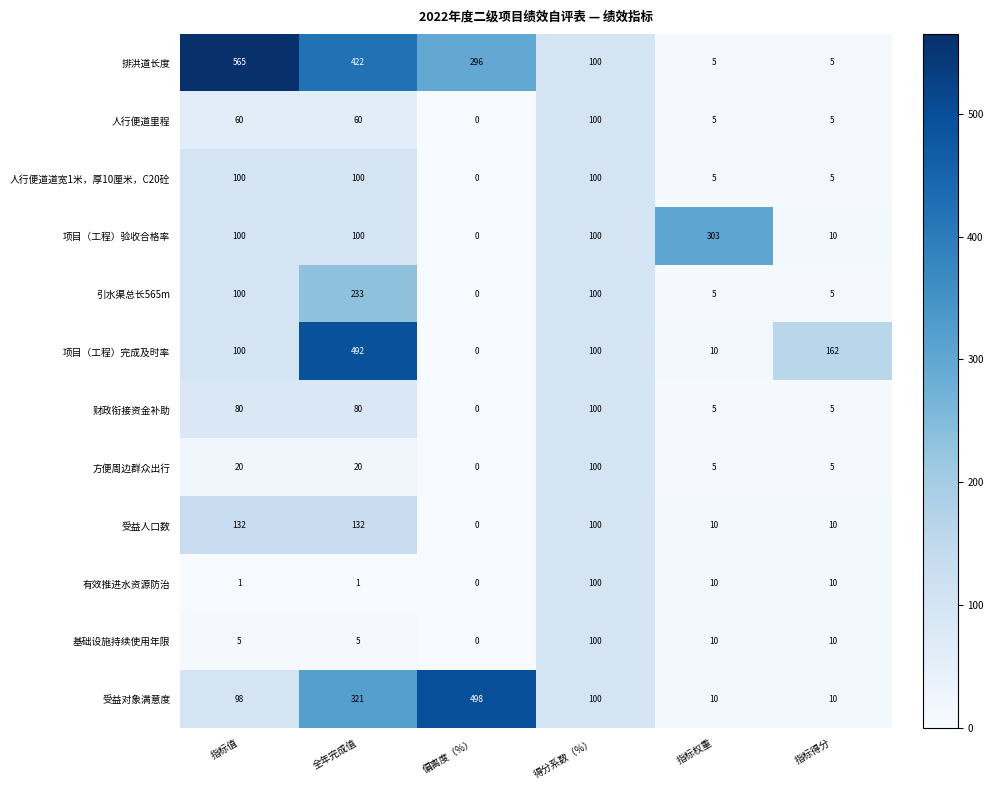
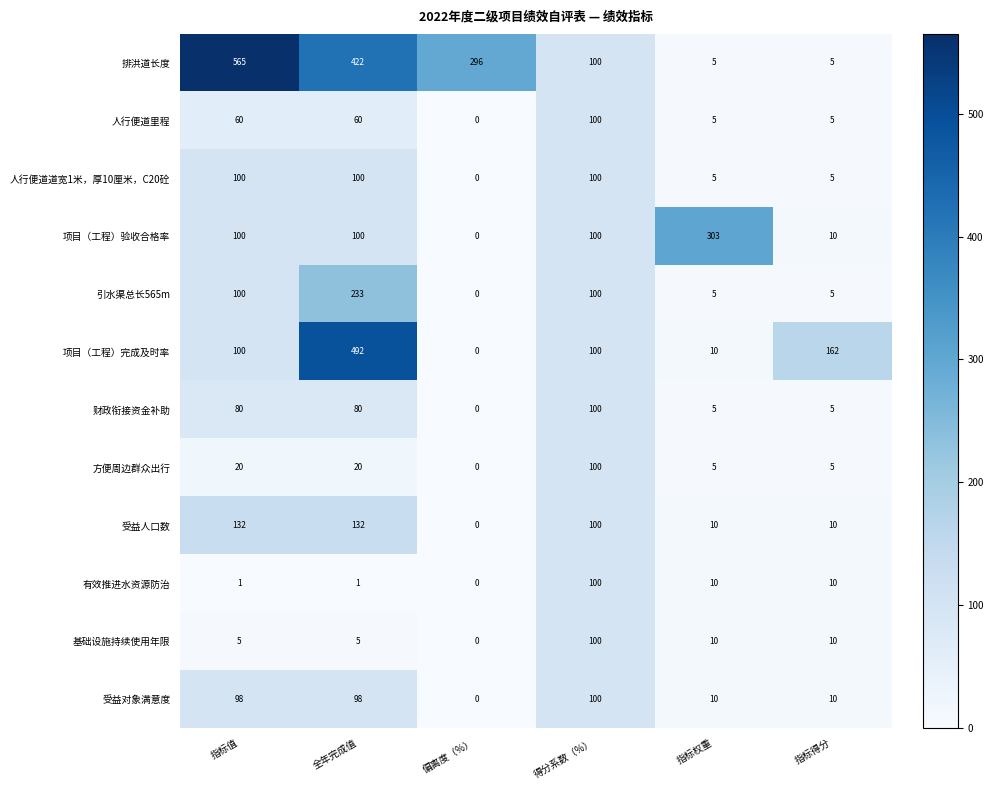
  {
    "排洪道长度": {
      "指标值": 565,
      "全年完成值": 422,
      "偏离度（%）": 296,
      "得分系数（%）": 100,
      "指标权重": 5,
      "指标得分": 5
    },
    "人行便道里程": {
      "指标值": 60,
      "全年完成值": 60,
      "偏离度（%）": 0,
      "得分系数（%）": 100,
      "指标权重": 5,
      "指标得分": 5
    },
    "人行便道道宽1米，厚10厘米，C20砼": {
      "指标值": 100,
      "全年完成值": 100,
      "偏离度（%）": 0,
      "得分系数（%）": 100,
      "指标权重": 5,
      "指标得分": 5
    },
    "项目（工程）验收合格率": {
      "指标值": 100,
      "全年完成值": 100,
      "偏离度（%）": 0,
      "得分系数（%）": 100,
      "指标权重": 303,
      "指标得分": 10
    },
    "引水渠总长565m": {
      "指标值": 100,
      "全年完成值": 233,
      "偏离度（%）": 0,
      "得分系数（%）": 100,
      "指标权重": 5,
      "指标得分": 5
    },
    "项目（工程）完成及时率": {
      "指标值": 100,
      "全年完成值": 492,
      "偏离度（%）": 0,
      "得分系数（%）": 100,
      "指标权重": 10,
      "指标得分": 162
    },
    "财政衔接资金补助": {
      "指标值": 80,
      "全年完成值": 80,
      "偏离度（%）": 0,
      "得分系数（%）": 100,
      "指标权重": 5,
      "指标得分": 5
    },
    "方便周边群众出行": {
      "指标值": 20,
      "全年完成值": 20,
      "偏离度（%）": 0,
      "得分系数（%）": 100,
      "指标权重": 5,
      "指标得分": 5
    },
    "受益人口数": {
      "指标值": 132,
      "全年完成值": 132,
      "偏离度（%）": 0,
      "得分系数（%）": 100,
      "指标权重": 10,
      "指标得分": 10
    },
    "有效推进水资源防治": {
      "指标值": 1,
      "全年完成值": 1,
      "偏离度（%）": 0,
      "得分系数（%）": 100,
      "指标权重": 10,
      "指标得分": 10
    },
    "基础设施持续使用年限": {
      "指标值": 5,
      "全年完成值": 5,
      "偏离度（%）": 0,
      "得分系数（%）": 100,
      "指标权重": 10,
      "指标得分": 10
    },
    "受益对象满意度": {
      "指标值": 98,
-     "全年完成值": 321,
-     "偏离度（%）": 498,
+     "全年完成值": 98,
+     "偏离度（%）": 0,
      "得分系数（%）": 100,
      "指标权重": 10,
      "指标得分": 10
    }
  }
